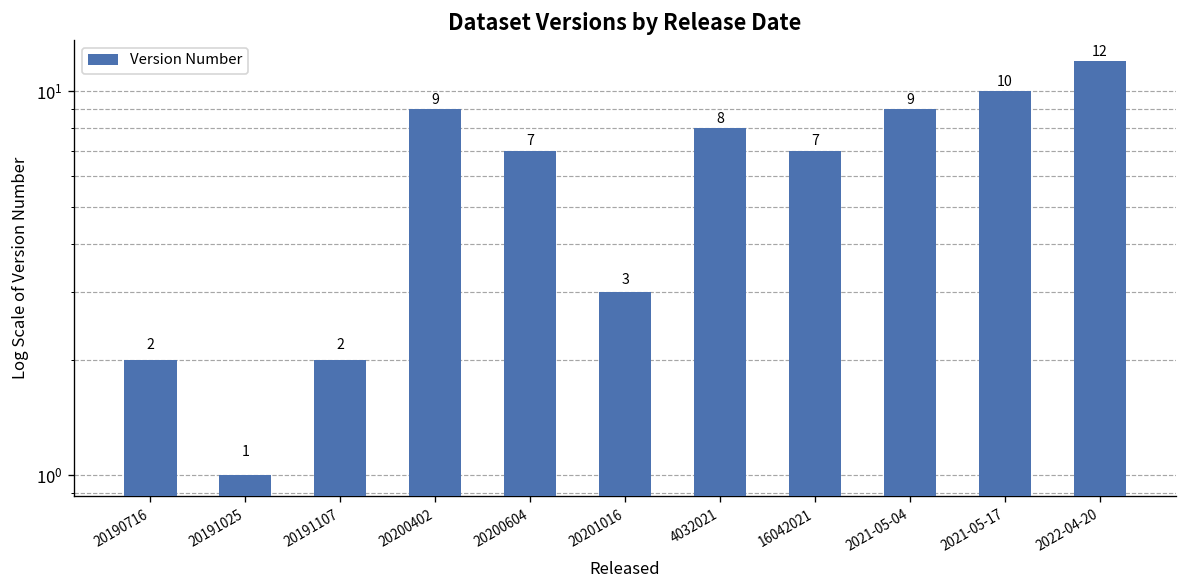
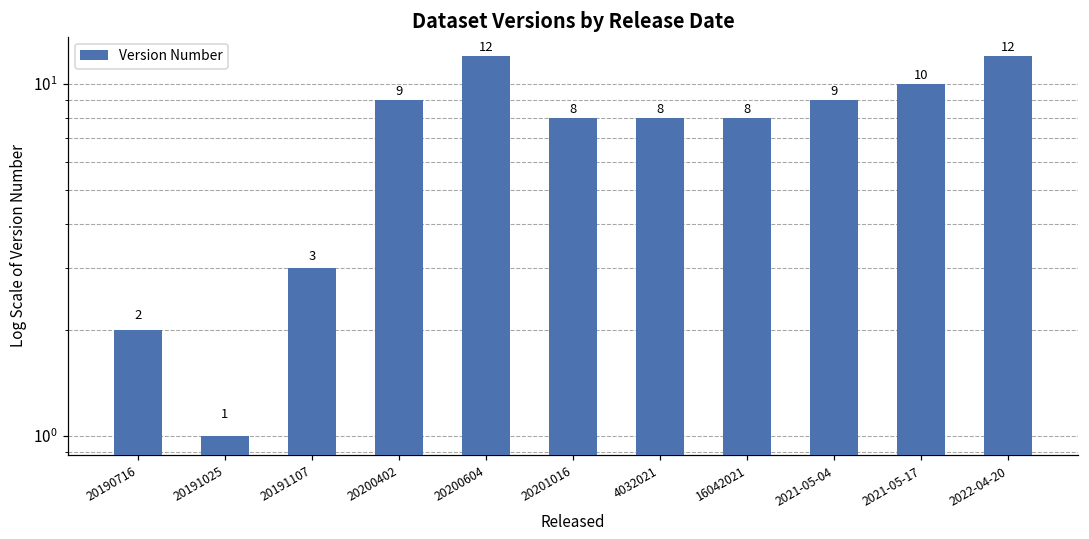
  {
    "20190716": 2,
    "20191025": 1,
-   "20191107": 2,
+   "20191107": 3,
    "20200402": 9,
-   "20200604": 7,
-   "20201016": 3,
+   "20200604": 12,
+   "20201016": 8,
    "4032021": 8,
-   "16042021": 7,
+   "16042021": 8,
    "2021-05-04": 9,
    "2021-05-17": 10,
    "2022-04-20": 12
  }
